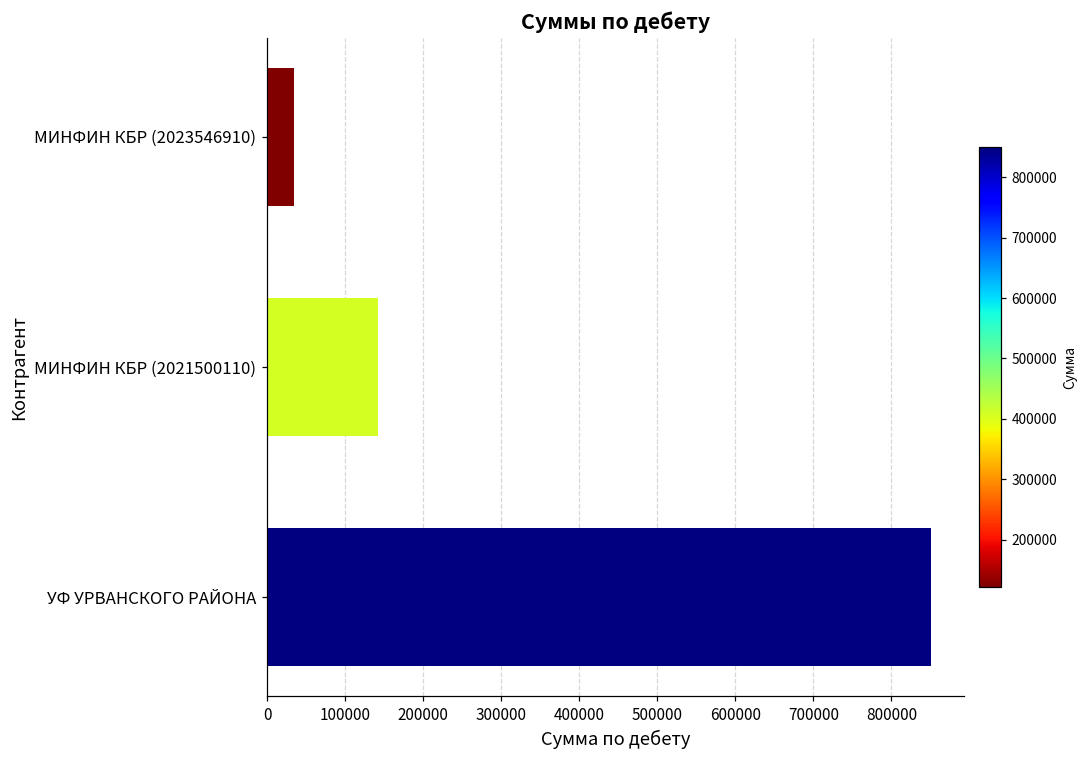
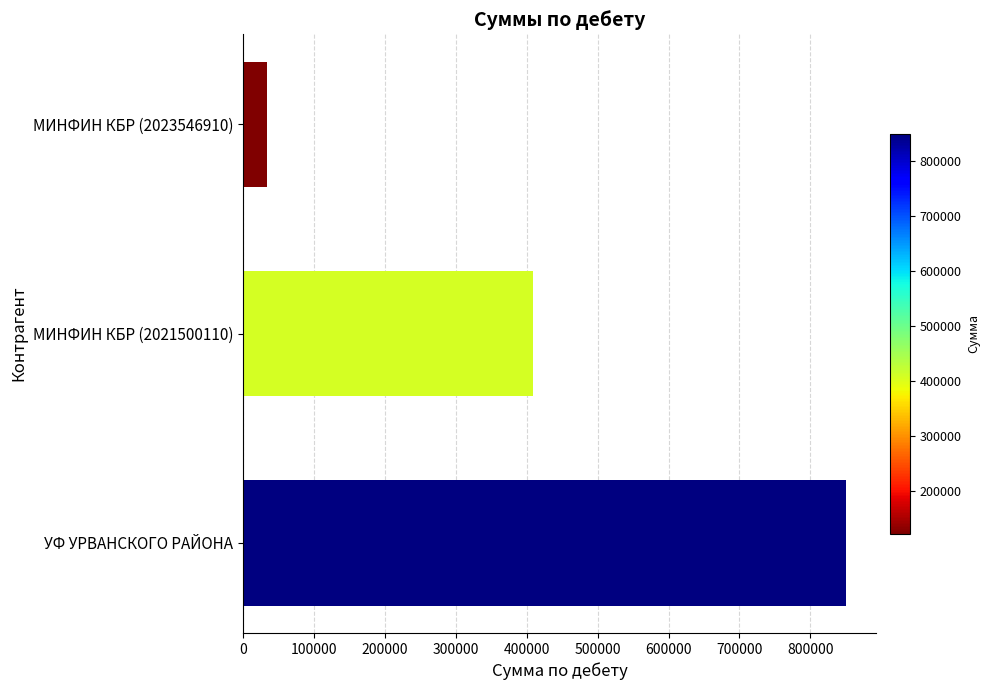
  {
    "МИНФИН КБР (2023546910)": 30000,
-   "МИНФИН КБР (2021500110)": 140000,
+   "МИНФИН КБР (2021500110)": 410000,
    "УФ УРВАНСКОГО РАЙОНА": 850000
  }
